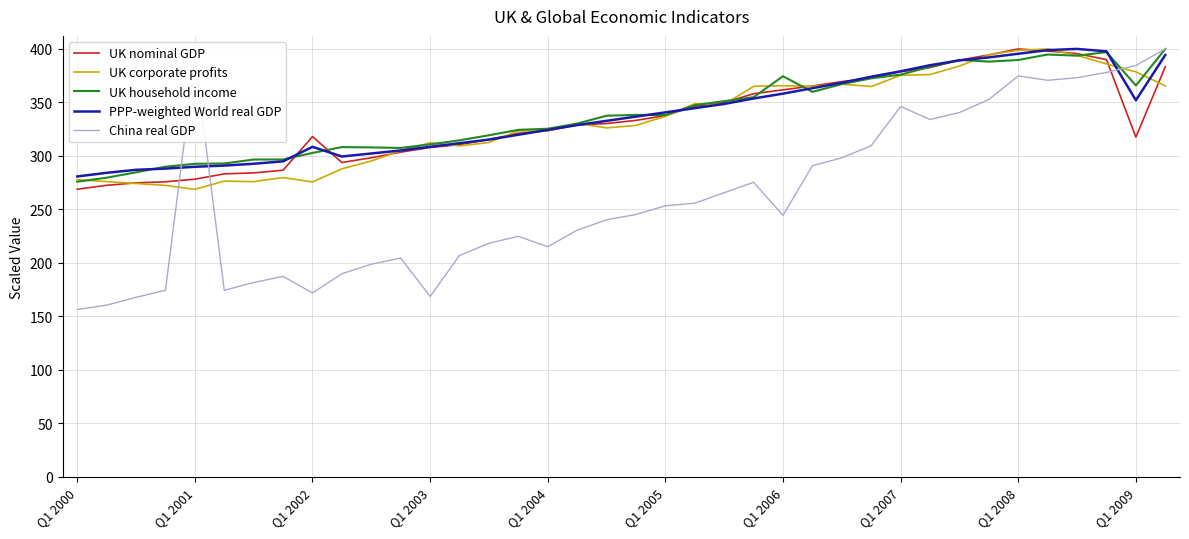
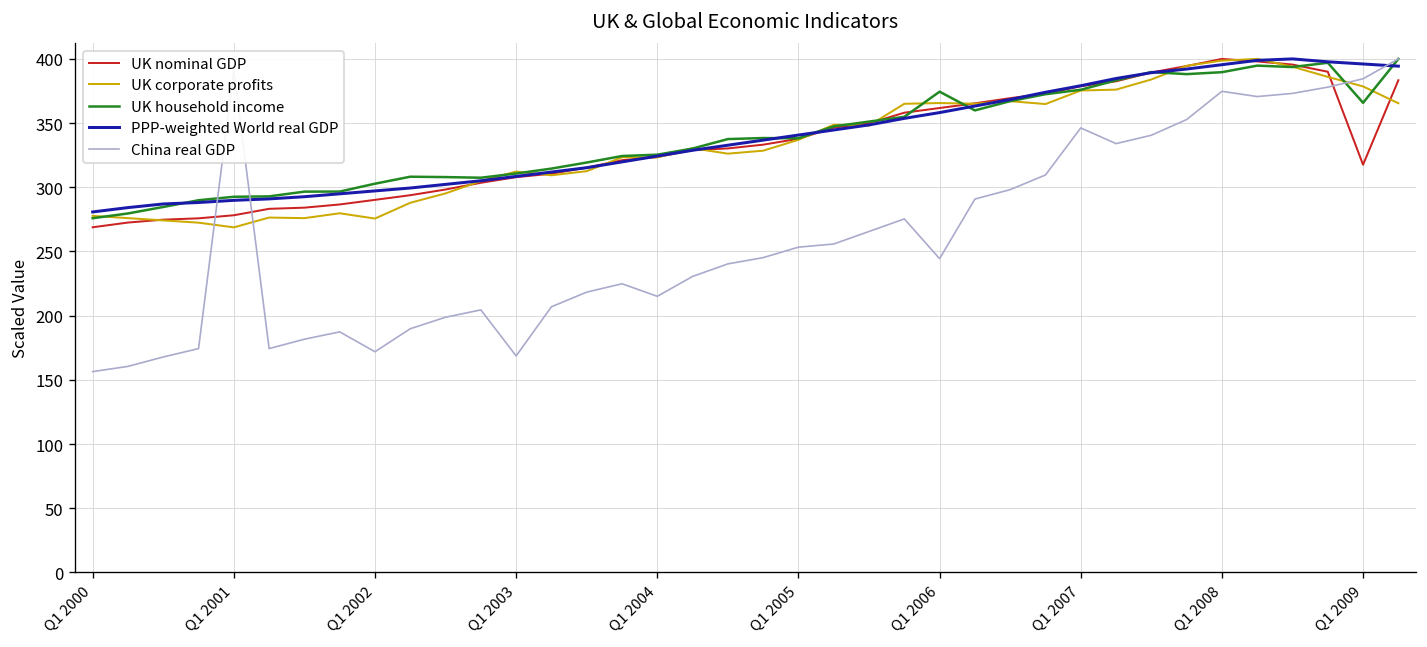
  {
    "UK nominal GDP": {
      "Q1 2000": 269,
      "Q1 2001": 278,
-     "Q1 2002": 318,
+     "Q1 2002": 290,
      "Q1 2006": 362,
      "Q1 2009": 318
    },
    "UK corporate profits": {
      "Q1 2001": 269,
      "Q1 2002": 276,
      "Q1 2006": 366,
      "Q1 2009": 379
    },
    "UK household income": {
      "Q1 2001": 293,
      "Q1 2002": 303,
      "Q1 2006": 374,
      "Q1 2008": 390,
      "Q1 2009": 366
    },
    "PPP-weighted World real GDP": {
      "Q1 2000": 281,
      "Q1 2001": 290,
-     "Q1 2002": 308,
+     "Q1 2002": 297,
      "Q1 2005": 341,
      "Q1 2006": 358,
      "Q1 2008": 395,
-     "Q1 2009": 352
+     "Q1 2009": 396
    },
    "China real GDP": {
      "Q1 2000": 156,
      "Q1 2002": 172,
      "Q1 2003": 169,
      "Q1 2004": 215,
      "Q1 2005": 253,
      "Q1 2006": 244,
      "Q1 2007": 346,
      "Q1 2008": 375,
      "Q1 2009": 385
    }
  }
